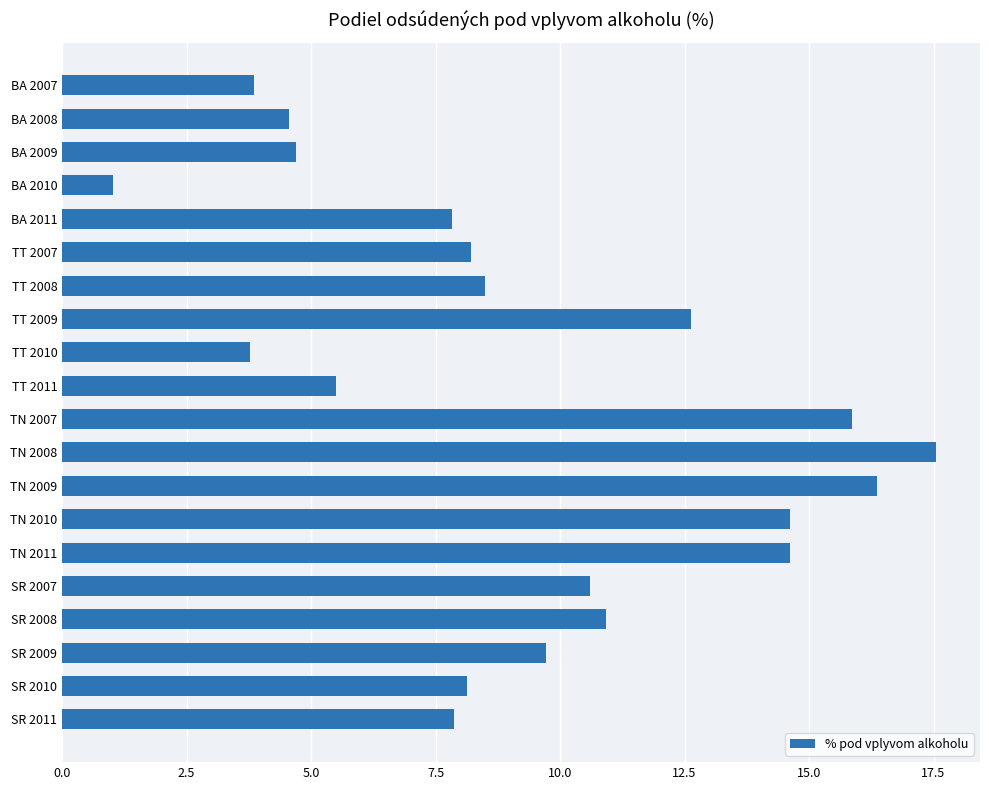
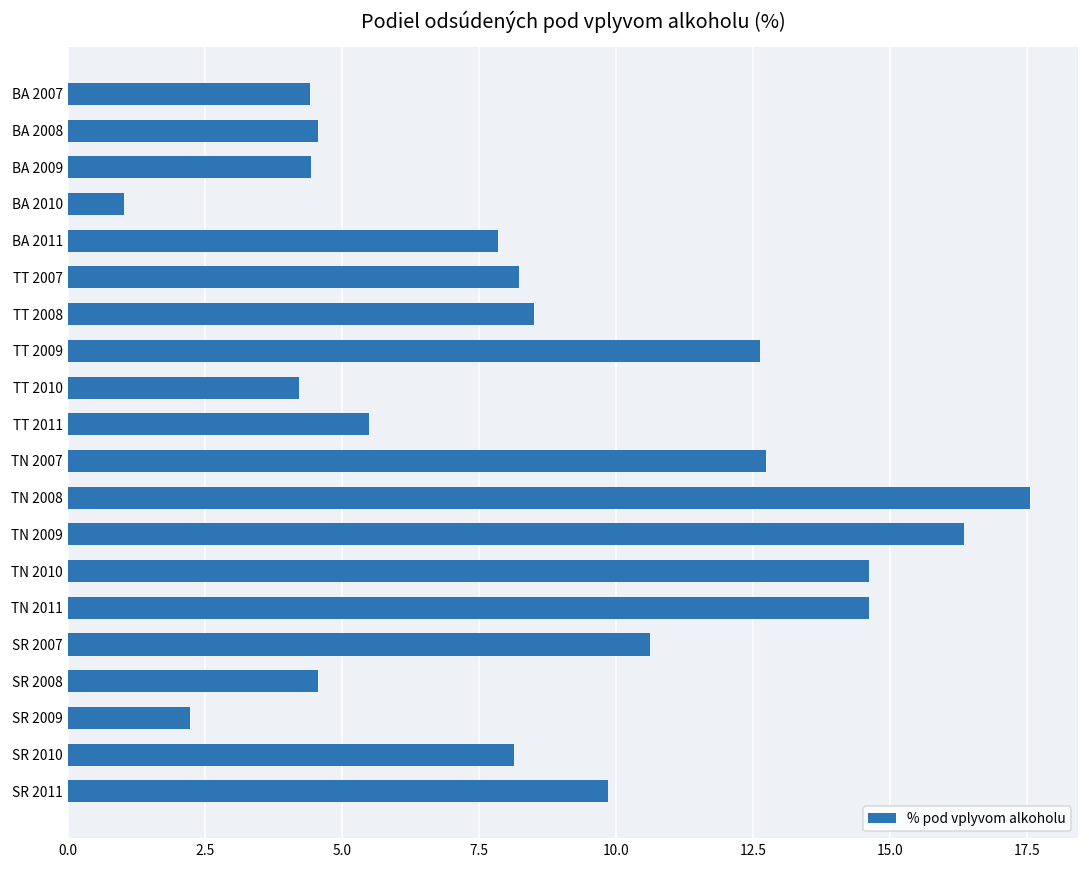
  {
-   "BA 2007": 3.9,
+   "BA 2007": 4.4,
    "BA 2008": 4.6,
-   "BA 2009": 4.7,
+   "BA 2009": 4.4,
    "BA 2010": 1.0,
    "BA 2011": 7.8,
    "TT 2007": 8.2,
    "TT 2008": 8.5,
    "TT 2009": 12.6,
-   "TT 2010": 3.8,
+   "TT 2010": 4.2,
    "TT 2011": 5.5,
-   "TN 2007": 15.9,
+   "TN 2007": 12.7,
    "TN 2008": 17.6,
    "TN 2009": 16.4,
    "TN 2010": 14.6,
    "TN 2011": 14.6,
    "SR 2007": 10.6,
-   "SR 2008": 10.9,
-   "SR 2009": 9.7,
+   "SR 2008": 4.6,
+   "SR 2009": 2.2,
    "SR 2010": 8.1,
-   "SR 2011": 7.9
+   "SR 2011": 9.9
  }
